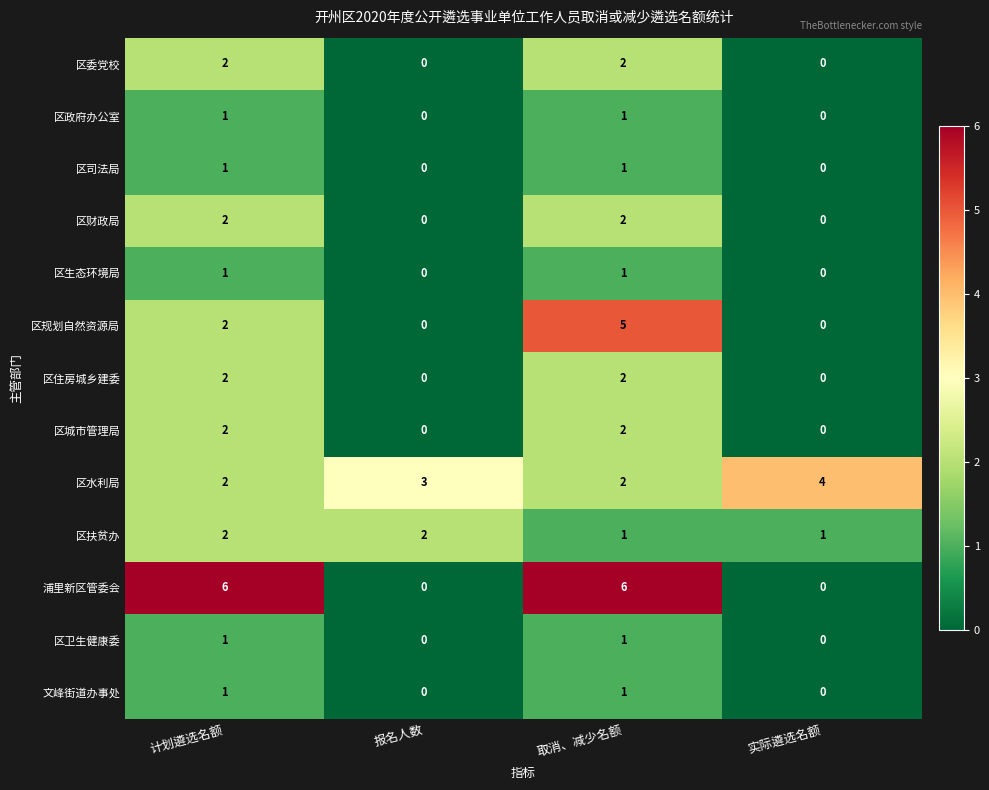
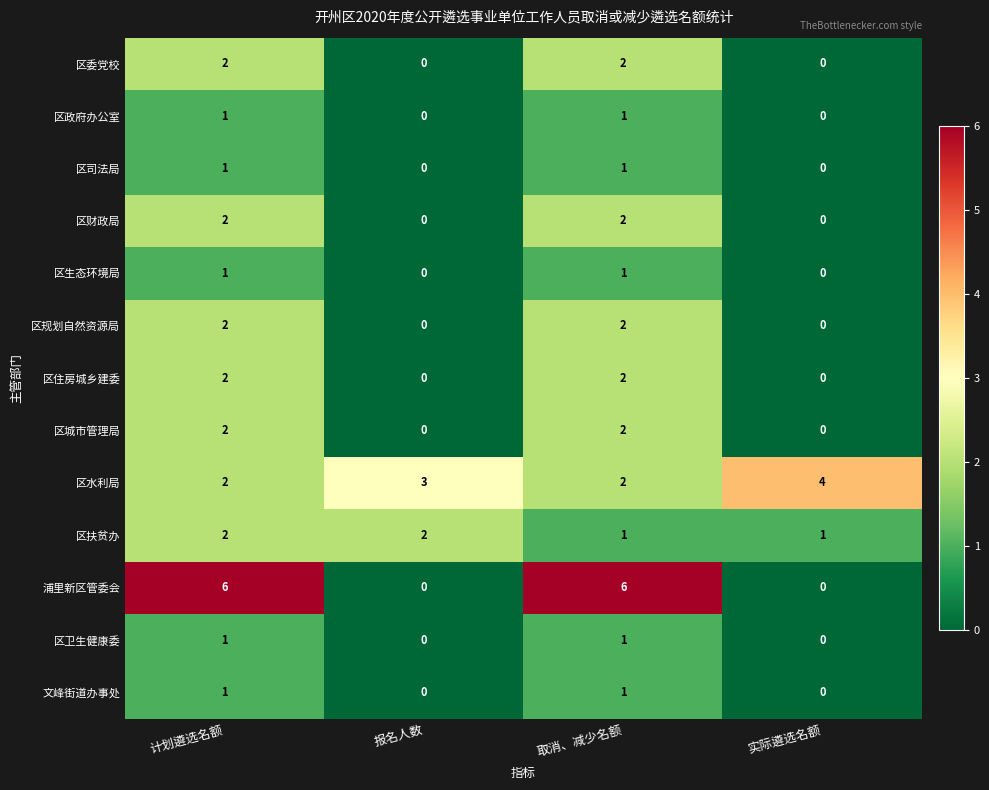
  {
    "区委党校": {
      "计划遴选名额": 2,
      "报名人数": 0,
      "取消、减少名额": 2,
      "实际遴选名额": 0
    },
    "区政府办公室": {
      "计划遴选名额": 1,
      "报名人数": 0,
      "取消、减少名额": 1,
      "实际遴选名额": 0
    },
    "区司法局": {
      "计划遴选名额": 1,
      "报名人数": 0,
      "取消、减少名额": 1,
      "实际遴选名额": 0
    },
    "区财政局": {
      "计划遴选名额": 2,
      "报名人数": 0,
      "取消、减少名额": 2,
      "实际遴选名额": 0
    },
    "区生态环境局": {
      "计划遴选名额": 1,
      "报名人数": 0,
      "取消、减少名额": 1,
      "实际遴选名额": 0
    },
    "区规划自然资源局": {
      "计划遴选名额": 2,
      "报名人数": 0,
-     "取消、减少名额": 5,
+     "取消、减少名额": 2,
      "实际遴选名额": 0
    },
    "区住房城乡建委": {
      "计划遴选名额": 2,
      "报名人数": 0,
      "取消、减少名额": 2,
      "实际遴选名额": 0
    },
    "区城市管理局": {
      "计划遴选名额": 2,
      "报名人数": 0,
      "取消、减少名额": 2,
      "实际遴选名额": 0
    },
    "区水利局": {
      "计划遴选名额": 2,
      "报名人数": 3,
      "取消、减少名额": 2,
      "实际遴选名额": 4
    },
    "区扶贫办": {
      "计划遴选名额": 2,
      "报名人数": 2,
      "取消、减少名额": 1,
      "实际遴选名额": 1
    },
    "浦里新区管委会": {
      "计划遴选名额": 6,
      "报名人数": 0,
      "取消、减少名额": 6,
      "实际遴选名额": 0
    },
    "区卫生健康委": {
      "计划遴选名额": 1,
      "报名人数": 0,
      "取消、减少名额": 1,
      "实际遴选名额": 0
    },
    "文峰街道办事处": {
      "计划遴选名额": 1,
      "报名人数": 0,
      "取消、减少名额": 1,
      "实际遴选名额": 0
    }
  }
